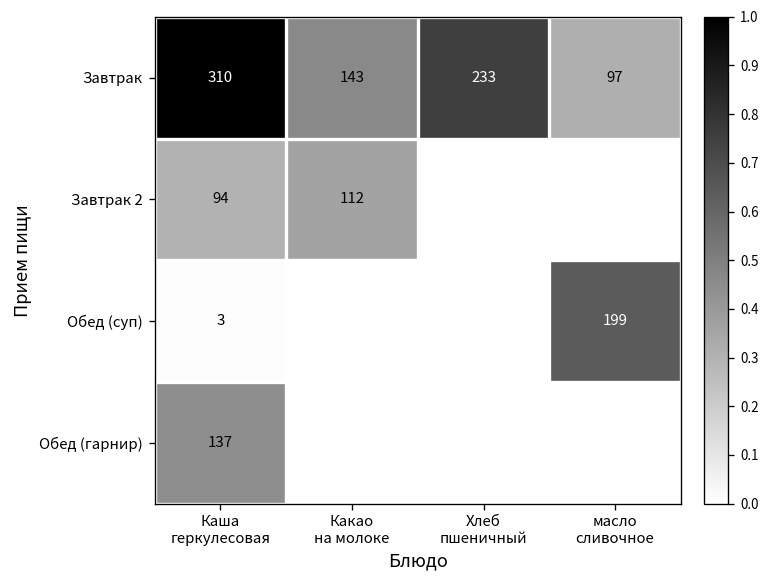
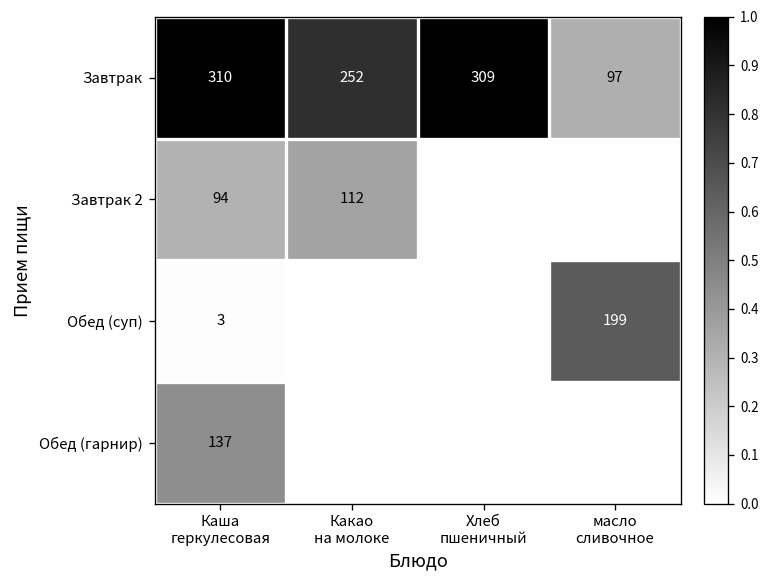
  {
    "Завтрак": {
      "Каша геркулесовая": 310,
-     "Какао на молоке": 143,
-     "Хлеб пшеничный": 233,
+     "Какао на молоке": 252,
+     "Хлеб пшеничный": 309,
      "масло сливочное": 97
    },
    "Завтрак 2": {
      "Каша геркулесовая": 94,
      "Какао на молоке": 112
    },
    "Обед (суп)": {
      "Каша геркулесовая": 3,
      "масло сливочное": 199
    },
    "Обед (гарнир)": {
      "Каша геркулесовая": 137
    }
  }
